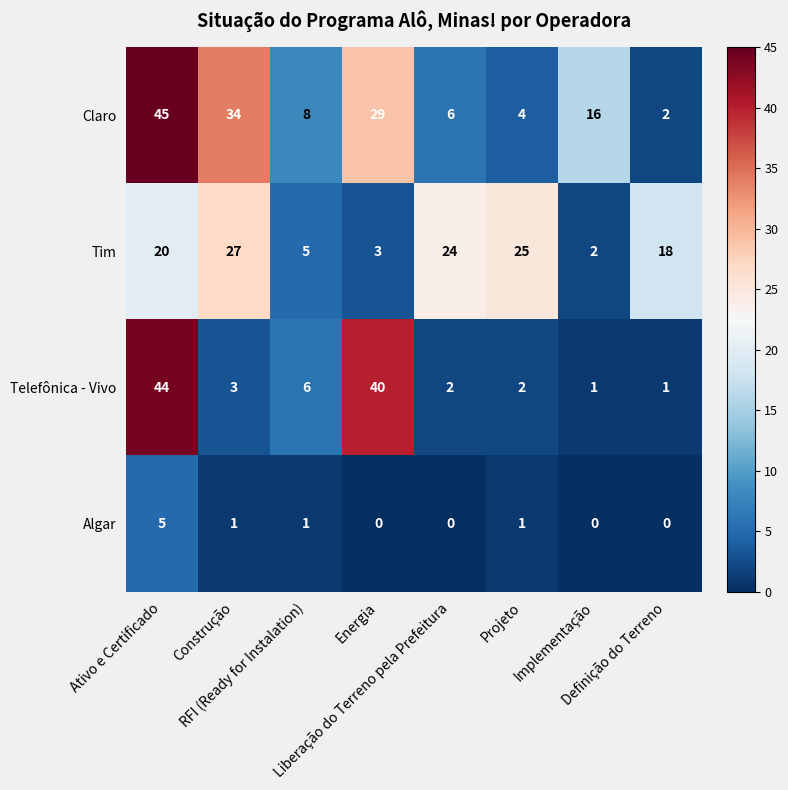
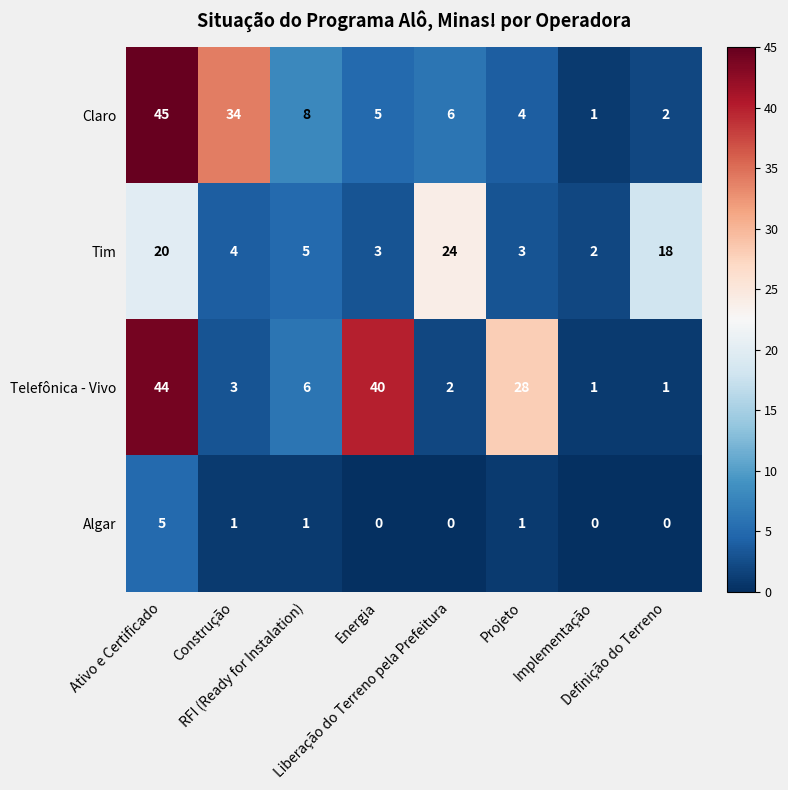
  {
    "Claro": {
      "Ativo e Certificado": 45,
      "Construção": 34,
      "RFI (Ready for Instalation)": 8,
-     "Energia": 29,
+     "Energia": 5,
      "Liberação do Terreno pela Prefeitura": 6,
      "Projeto": 4,
-     "Implementação": 16,
+     "Implementação": 1,
      "Definição do Terreno": 2
    },
    "Tim": {
      "Ativo e Certificado": 20,
-     "Construção": 27,
+     "Construção": 4,
      "RFI (Ready for Instalation)": 5,
      "Energia": 3,
      "Liberação do Terreno pela Prefeitura": 24,
-     "Projeto": 25,
+     "Projeto": 3,
      "Implementação": 2,
      "Definição do Terreno": 18
    },
    "Telefônica - Vivo": {
      "Ativo e Certificado": 44,
      "Construção": 3,
      "RFI (Ready for Instalation)": 6,
      "Energia": 40,
      "Liberação do Terreno pela Prefeitura": 2,
-     "Projeto": 2,
+     "Projeto": 28,
      "Implementação": 1,
      "Definição do Terreno": 1
    },
    "Algar": {
      "Ativo e Certificado": 5,
      "Construção": 1,
      "RFI (Ready for Instalation)": 1,
      "Energia": 0,
      "Liberação do Terreno pela Prefeitura": 0,
      "Projeto": 1,
      "Implementação": 0,
      "Definição do Terreno": 0
    }
  }
